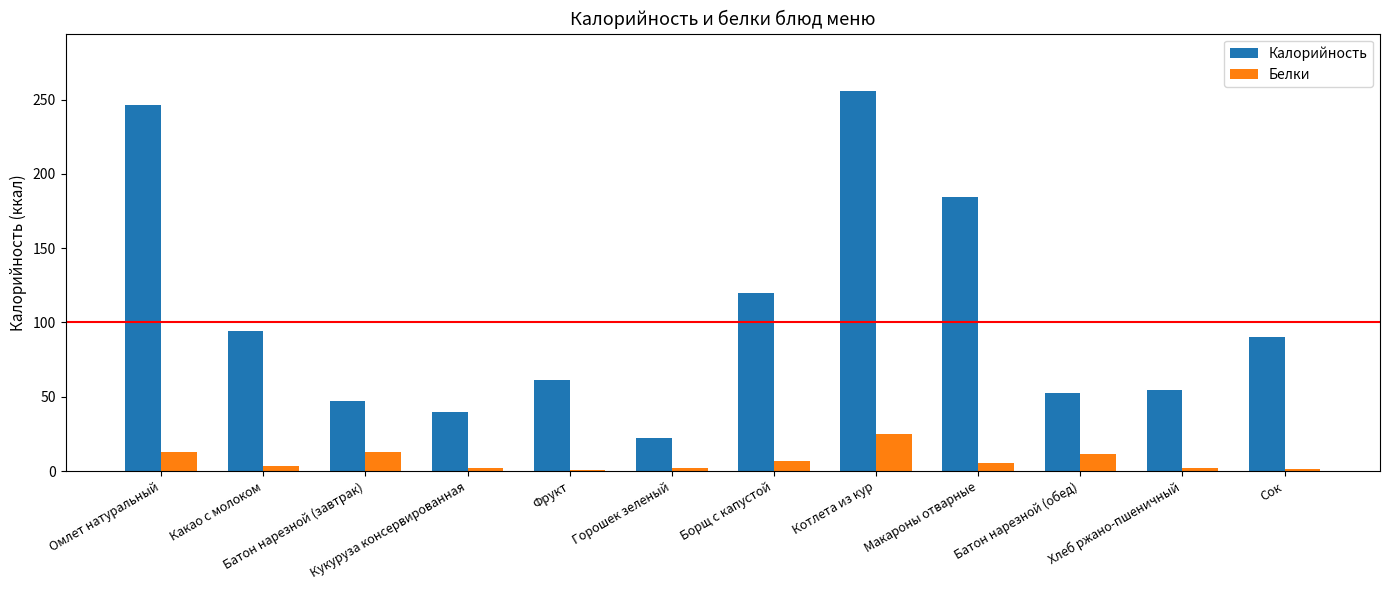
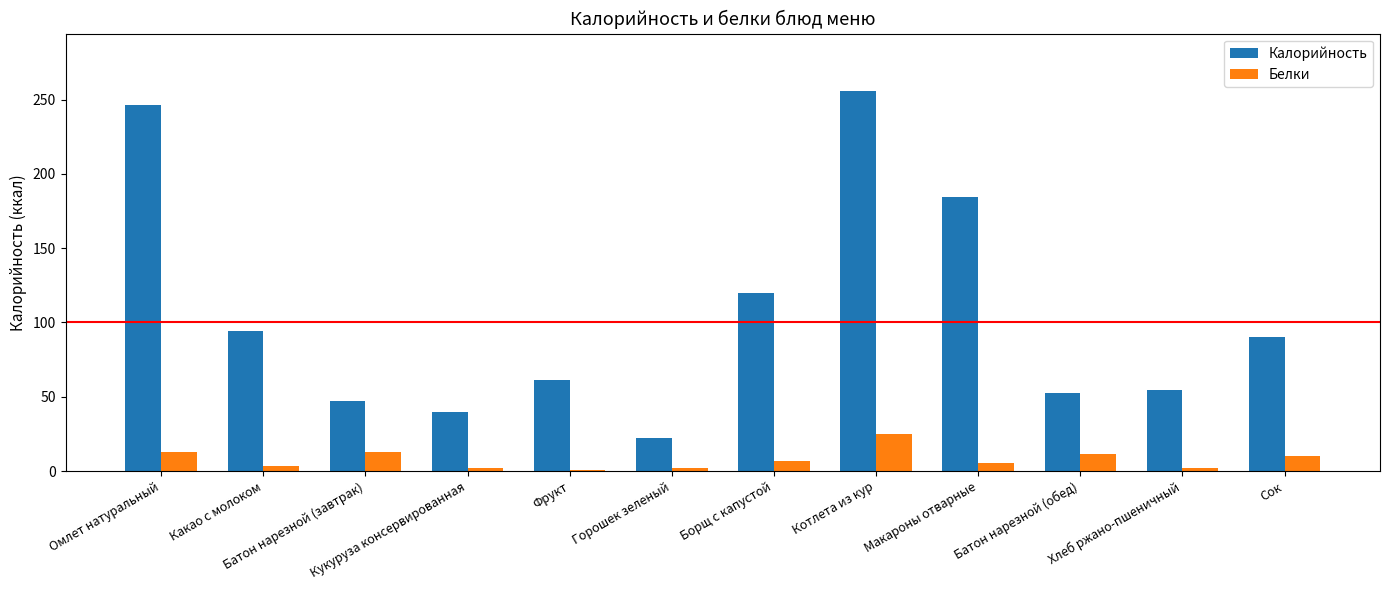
  {
    "Калорийность": {
      "Омлет натуральный": 246,
      "Какао с молоком": 94,
      "Батон нарезной (завтрак)": 47,
      "Кукуруза консервированная": 40,
      "Фрукт": 61,
      "Горошек зеленый": 22,
      "Борщ с капустой": 120,
      "Котлета из кур": 256,
      "Макароны отварные": 185,
      "Батон нарезной (обед)": 52,
      "Хлеб ржано-пшеничный": 54,
      "Сок": 90
    },
    "Белки": {
      "Омлет натуральный": 13,
      "Какао с молоком": 3,
      "Батон нарезной (завтрак)": 13,
      "Кукуруза консервированная": 2,
      "Горошек зеленый": 2,
      "Борщ с капустой": 7,
      "Котлета из кур": 25,
      "Макароны отварные": 6,
      "Батон нарезной (обед)": 11,
      "Хлеб ржано-пшеничный": 2,
-     "Сок": 1
+     "Сок": 10
    }
  }
